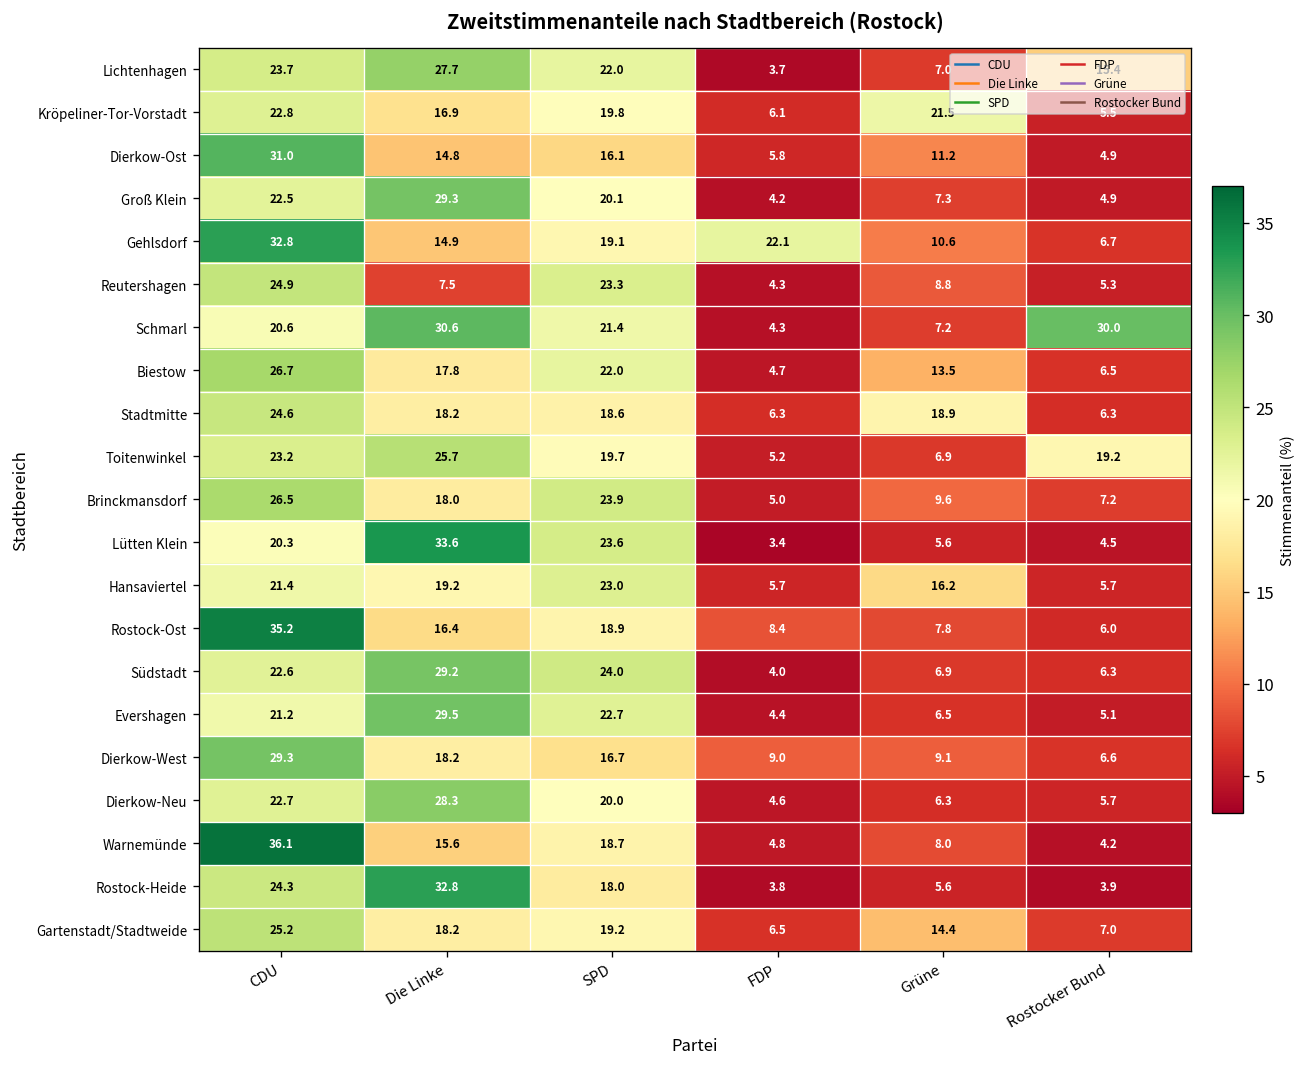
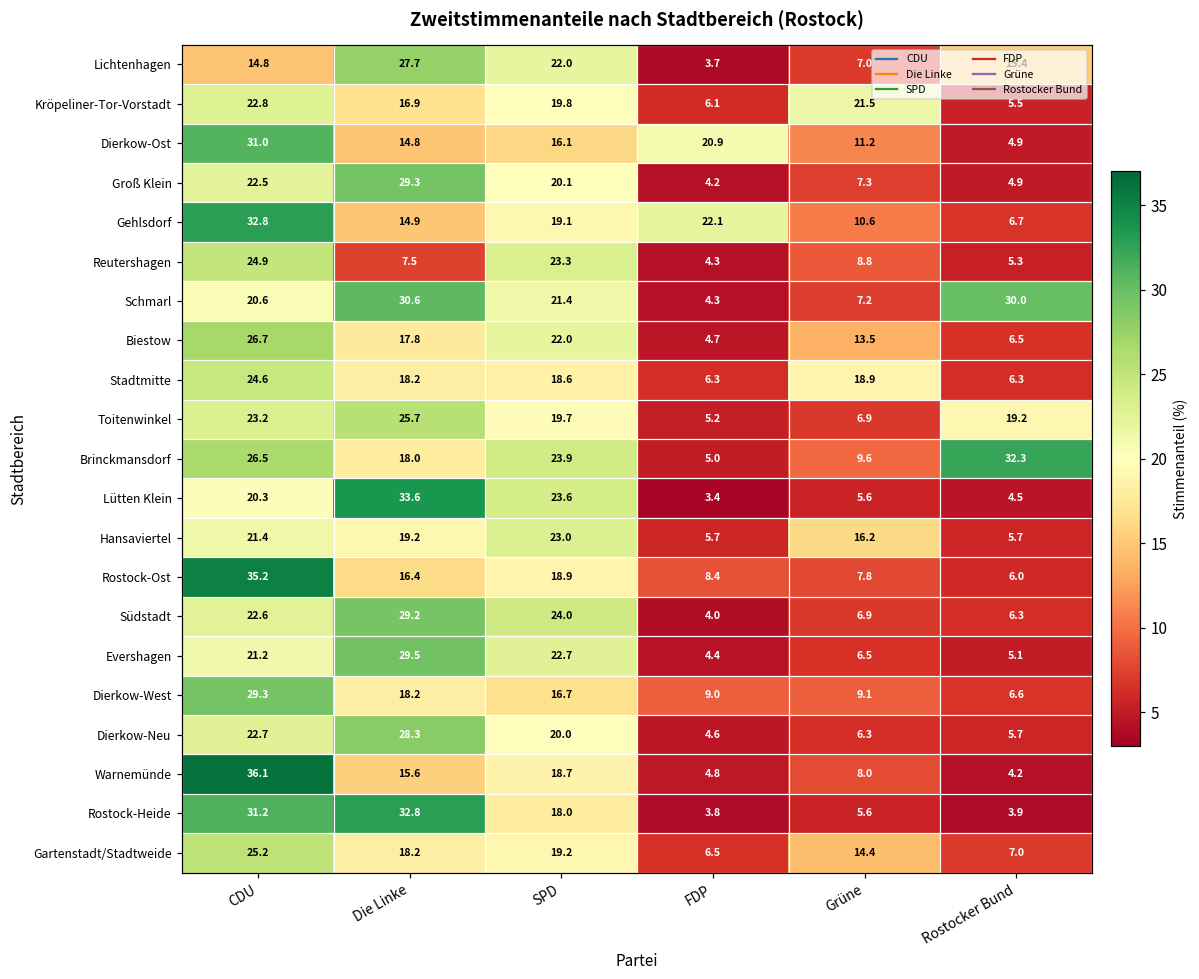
  {
    "Lichtenhagen": {
-     "CDU": 23.7,
+     "CDU": 14.8,
      "Die Linke": 27.7,
      "SPD": 22.0,
      "FDP": 3.7
    },
    "Kröpeliner-Tor-Vorstadt": {
      "CDU": 22.8,
      "Die Linke": 16.9,
      "SPD": 19.8,
      "FDP": 6.1
    },
    "Dierkow-Ost": {
      "CDU": 31.0,
      "Die Linke": 14.8,
      "SPD": 16.1,
-     "FDP": 5.8,
+     "FDP": 20.9,
      "Grüne": 11.2,
      "Rostocker Bund": 4.9
    },
    "Groß Klein": {
      "CDU": 22.5,
      "Die Linke": 29.3,
      "SPD": 20.1,
      "FDP": 4.2,
      "Grüne": 7.3,
      "Rostocker Bund": 4.9
    },
    "Gehlsdorf": {
      "CDU": 32.8,
      "Die Linke": 14.9,
      "SPD": 19.1,
      "FDP": 22.1,
      "Grüne": 10.6,
      "Rostocker Bund": 6.7
    },
    "Reutershagen": {
      "CDU": 24.9,
      "Die Linke": 7.5,
      "SPD": 23.3,
      "FDP": 4.3,
      "Grüne": 8.8,
      "Rostocker Bund": 5.3
    },
    "Schmarl": {
      "CDU": 20.6,
      "Die Linke": 30.6,
      "SPD": 21.4,
      "FDP": 4.3,
      "Grüne": 7.2,
      "Rostocker Bund": 30.0
    },
    "Biestow": {
      "CDU": 26.7,
      "Die Linke": 17.8,
      "SPD": 22.0,
      "FDP": 4.7,
      "Grüne": 13.5,
      "Rostocker Bund": 6.5
    },
    "Stadtmitte": {
      "CDU": 24.6,
      "Die Linke": 18.2,
      "SPD": 18.6,
      "FDP": 6.3,
      "Grüne": 18.9,
      "Rostocker Bund": 6.3
    },
    "Toitenwinkel": {
      "CDU": 23.2,
      "Die Linke": 25.7,
      "SPD": 19.7,
      "FDP": 5.2,
      "Grüne": 6.9,
      "Rostocker Bund": 19.2
    },
    "Brinckmansdorf": {
      "CDU": 26.5,
      "Die Linke": 18.0,
      "SPD": 23.9,
      "FDP": 5.0,
      "Grüne": 9.6,
-     "Rostocker Bund": 7.2
+     "Rostocker Bund": 32.3
    },
    "Lütten Klein": {
      "CDU": 20.3,
      "Die Linke": 33.6,
      "SPD": 23.6,
      "FDP": 3.4,
      "Grüne": 5.6,
      "Rostocker Bund": 4.5
    },
    "Hansaviertel": {
      "CDU": 21.4,
      "Die Linke": 19.2,
      "SPD": 23.0,
      "FDP": 5.7,
      "Grüne": 16.2,
      "Rostocker Bund": 5.7
    },
    "Rostock-Ost": {
      "CDU": 35.2,
      "Die Linke": 16.4,
      "SPD": 18.9,
      "FDP": 8.4,
      "Grüne": 7.8,
      "Rostocker Bund": 6.0
    },
    "Südstadt": {
      "CDU": 22.6,
      "Die Linke": 29.2,
      "SPD": 24.0,
      "FDP": 4.0,
      "Grüne": 6.9,
      "Rostocker Bund": 6.3
    },
    "Evershagen": {
      "CDU": 21.2,
      "Die Linke": 29.5,
      "SPD": 22.7,
      "FDP": 4.4,
      "Grüne": 6.5,
      "Rostocker Bund": 5.1
    },
    "Dierkow-West": {
      "CDU": 29.3,
      "Die Linke": 18.2,
      "SPD": 16.7,
      "FDP": 9.0,
      "Grüne": 9.1,
      "Rostocker Bund": 6.6
    },
    "Dierkow-Neu": {
      "CDU": 22.7,
      "Die Linke": 28.3,
      "SPD": 20.0,
      "FDP": 4.6,
      "Grüne": 6.3,
      "Rostocker Bund": 5.7
    },
    "Warnemünde": {
      "CDU": 36.1,
      "Die Linke": 15.6,
      "SPD": 18.7,
      "FDP": 4.8,
      "Grüne": 8.0,
      "Rostocker Bund": 4.2
    },
    "Rostock-Heide": {
-     "CDU": 24.3,
+     "CDU": 31.2,
      "Die Linke": 32.8,
      "SPD": 18.0,
      "FDP": 3.8,
      "Grüne": 5.6,
      "Rostocker Bund": 3.9
    },
    "Gartenstadt/Stadtweide": {
      "CDU": 25.2,
      "Die Linke": 18.2,
      "SPD": 19.2,
      "FDP": 6.5,
      "Grüne": 14.4,
      "Rostocker Bund": 7.0
    }
  }
